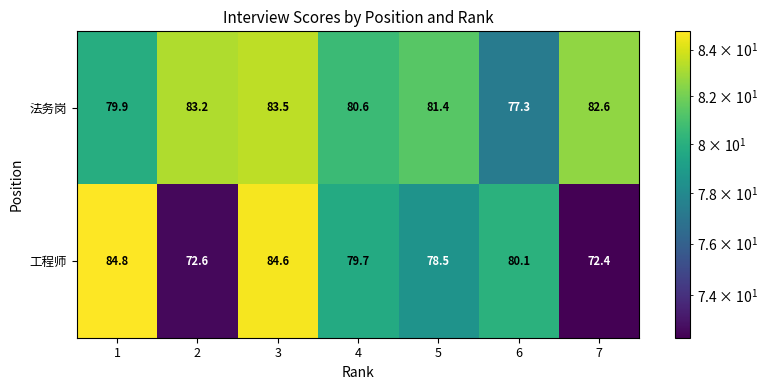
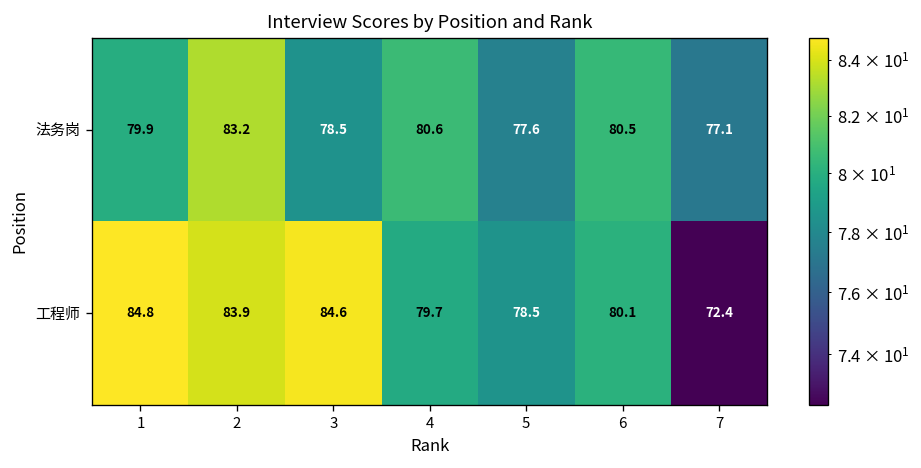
  {
    "法务岗": {
      "1": 79.9,
      "2": 83.2,
-     "3": 83.5,
+     "3": 78.5,
      "4": 80.6,
-     "5": 81.4,
-     "6": 77.3,
-     "7": 82.6
+     "5": 77.6,
+     "6": 80.5,
+     "7": 77.1
    },
    "工程师": {
      "1": 84.8,
-     "2": 72.6,
+     "2": 83.9,
      "3": 84.6,
      "4": 79.7,
      "5": 78.5,
      "6": 80.1,
      "7": 72.4
    }
  }
